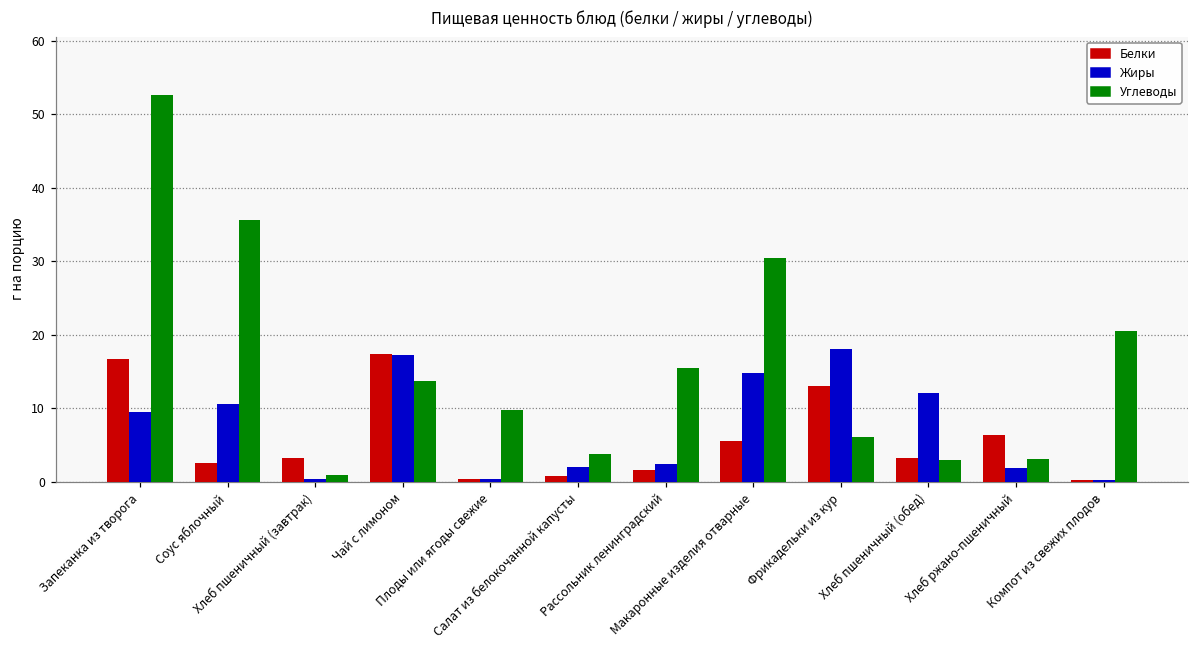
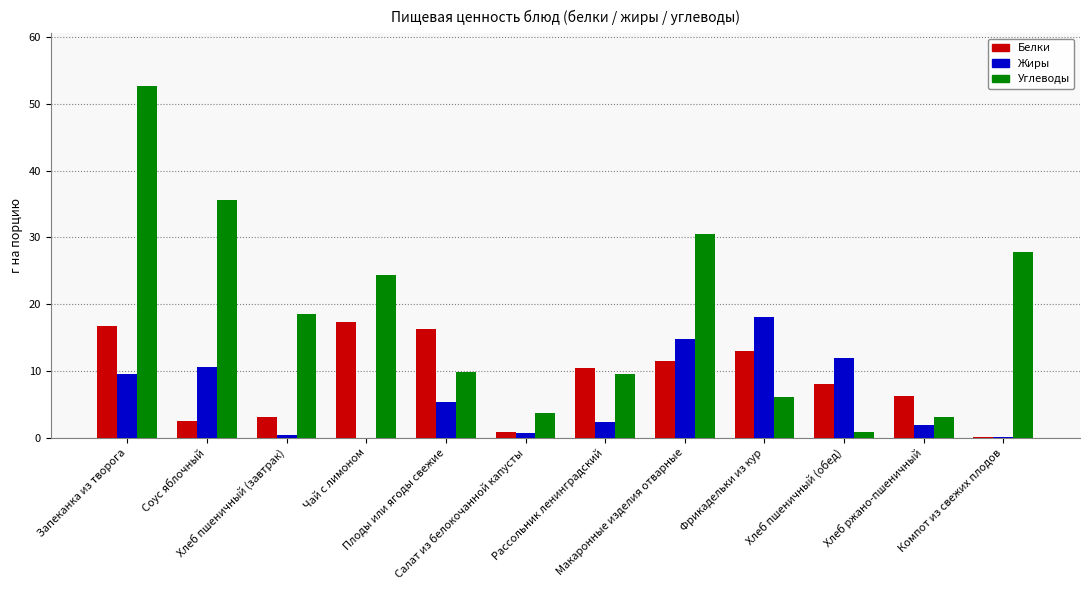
  {
    "Белки": {
      "Запеканка из творога": 17,
      "Соус яблочный": 3,
      "Хлеб пшеничный (завтрак)": 3,
      "Чай с лимоном": 17,
-     "Плоды или ягоды свежие": 0,
+     "Плоды или ягоды свежие": 16,
      "Салат из белокочанной капусты": 1,
-     "Рассольник ленинградский": 2,
-     "Макаронные изделия отварные": 5,
+     "Рассольник ленинградский": 11,
+     "Макаронные изделия отварные": 11,
      "Фрикадельки из кур": 13,
-     "Хлеб пшеничный (обед)": 3,
+     "Хлеб пшеничный (обед)": 8,
      "Хлеб ржано-пшеничный": 6
    },
    "Жиры": {
      "Запеканка из творога": 10,
      "Соус яблочный": 11,
      "Хлеб пшеничный (завтрак)": 0,
-     "Чай с лимоном": 17,
-     "Плоды или ягоды свежие": 0,
-     "Салат из белокочанной капусты": 2,
+     "Чай с лимоном": 0,
+     "Плоды или ягоды свежие": 5,
+     "Салат из белокочанной капусты": 1,
      "Рассольник ленинградский": 2,
      "Макаронные изделия отварные": 15,
      "Фрикадельки из кур": 18,
      "Хлеб пшеничный (обед)": 12,
      "Хлеб ржано-пшеничный": 2
    },
    "Углеводы": {
      "Запеканка из творога": 53,
      "Соус яблочный": 36,
-     "Хлеб пшеничный (завтрак)": 1,
-     "Чай с лимоном": 14,
+     "Хлеб пшеничный (завтрак)": 18,
+     "Чай с лимоном": 24,
      "Плоды или ягоды свежие": 10,
      "Салат из белокочанной капусты": 4,
-     "Рассольник ленинградский": 15,
+     "Рассольник ленинградский": 10,
      "Макаронные изделия отварные": 30,
      "Фрикадельки из кур": 6,
-     "Хлеб пшеничный (обед)": 3,
+     "Хлеб пшеничный (обед)": 1,
      "Хлеб ржано-пшеничный": 3,
-     "Компот из свежих плодов": 21
+     "Компот из свежих плодов": 28
    }
  }
